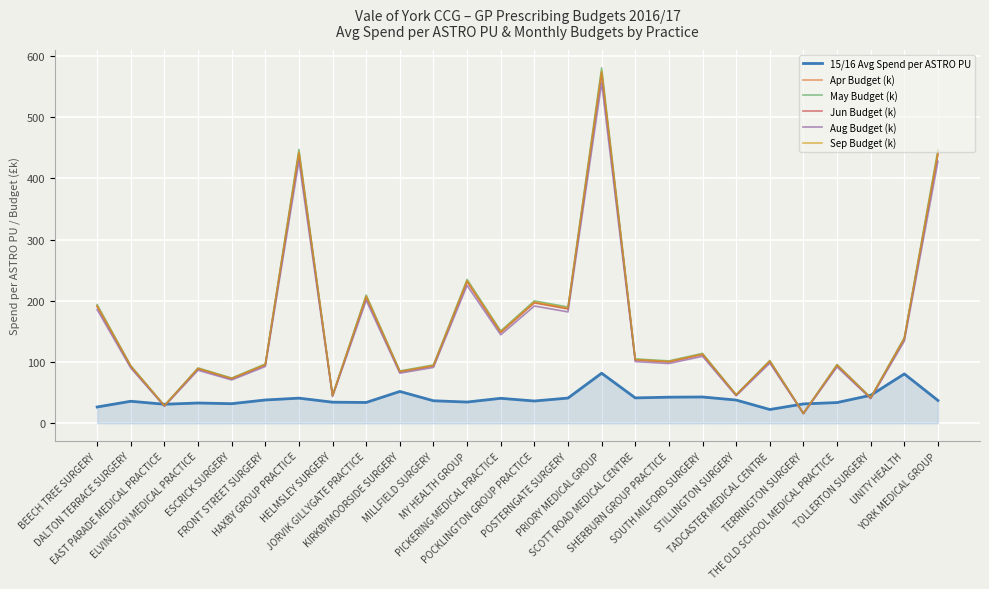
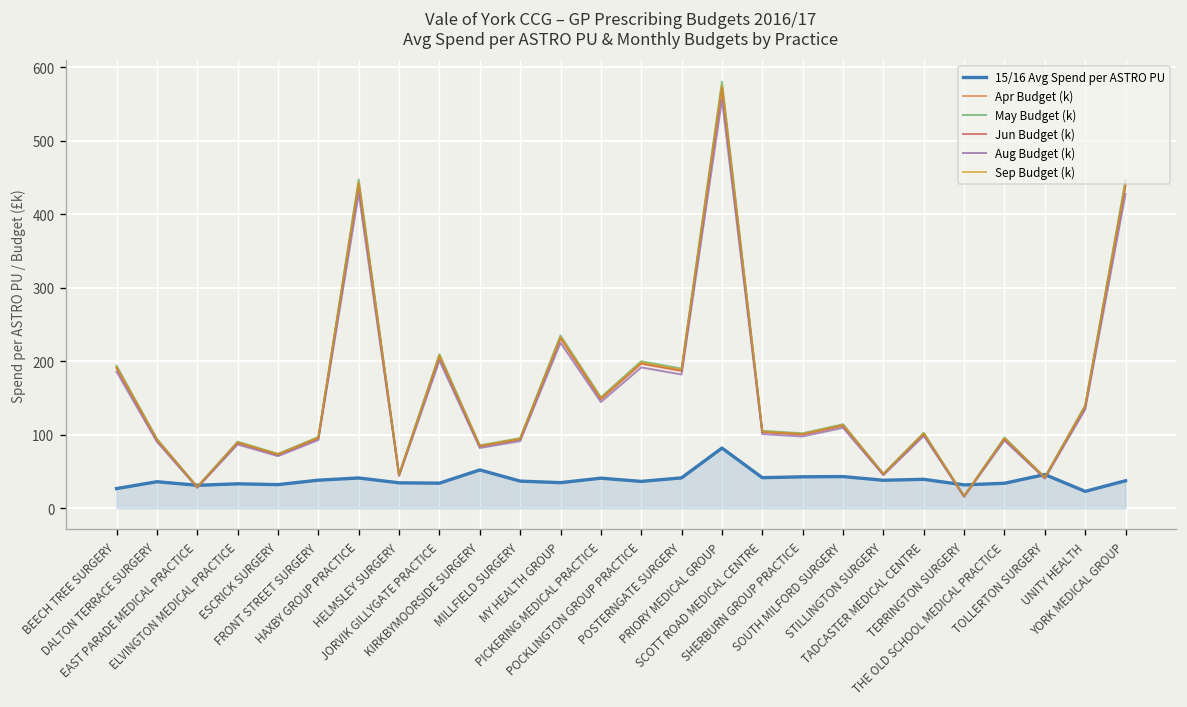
  {
    "15/16 Avg Spend per ASTRO PU": {
      "BEECH TREE SURGERY": 30,
      "DALTON TERRACE SURGERY": 40,
      "ELVINGTON MEDICAL PRACTICE": 30,
      "ESCRICK SURGERY": 30,
      "FRONT STREET SURGERY": 40,
      "HAXBY GROUP PRACTICE": 40,
      "HELMSLEY SURGERY": 30,
      "JORVIK GILLYGATE PRACTICE": 30,
      "KIRKBYMOORSIDE SURGERY": 50,
      "MILLFIELD SURGERY": 40,
      "MY HEALTH GROUP": 30,
      "PICKERING MEDICAL PRACTICE": 40,
      "POCKLINGTON GROUP PRACTICE": 40,
      "POSTERNGATE SURGERY": 40,
      "PRIORY MEDICAL GROUP": 80,
      "SCOTT ROAD MEDICAL CENTRE": 40,
      "SHERBURN GROUP PRACTICE": 40,
      "SOUTH MILFORD SURGERY": 40,
      "STILLINGTON SURGERY": 40,
-     "TADCASTER MEDICAL CENTRE": 20,
+     "TADCASTER MEDICAL CENTRE": 40,
      "TERRINGTON SURGERY": 30,
      "THE OLD SCHOOL MEDICAL PRACTICE": 30,
-     "UNITY HEALTH": 80,
+     "UNITY HEALTH": 20,
      "YORK MEDICAL GROUP": 40
    },
    "May Budget (k)": {
      "PRIORY MEDICAL GROUP": 580
    },
    "Aug Budget (k)": {
      "BEECH TREE SURGERY": 190,
      "HAXBY GROUP PRACTICE": 430,
      "JORVIK GILLYGATE PRACTICE": 200,
      "MY HEALTH GROUP": 220,
      "POCKLINGTON GROUP PRACTICE": 190,
      "POSTERNGATE SURGERY": 180,
      "PRIORY MEDICAL GROUP": 560,
      "YORK MEDICAL GROUP": 430
    }
  }
